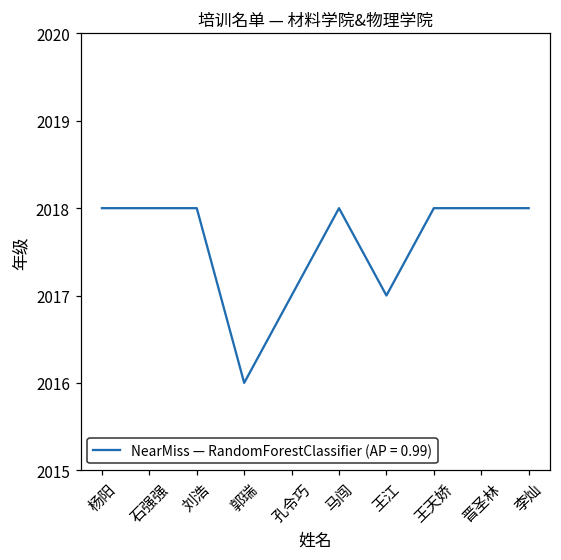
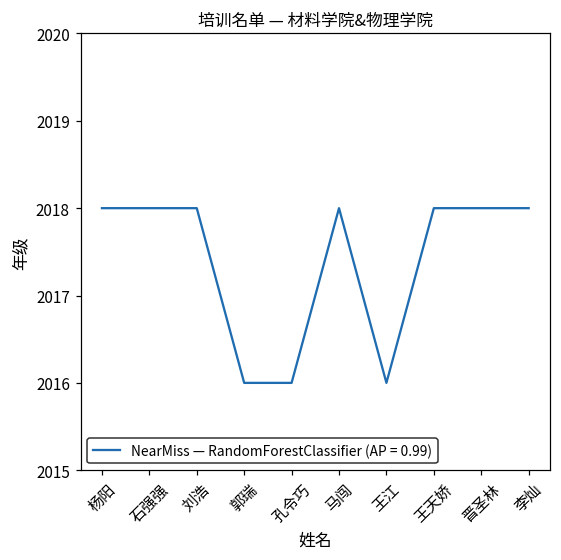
  {
    "杨阳": 2018,
    "石强强": 2018,
    "刘浩": 2018,
    "郭瑞": 2016,
-   "孔令巧": 2017,
+   "孔令巧": 2016,
    "马闯": 2018,
-   "王江": 2017,
+   "王江": 2016,
    "王天娇": 2018,
    "晋圣林": 2018,
    "李灿": 2018
  }
